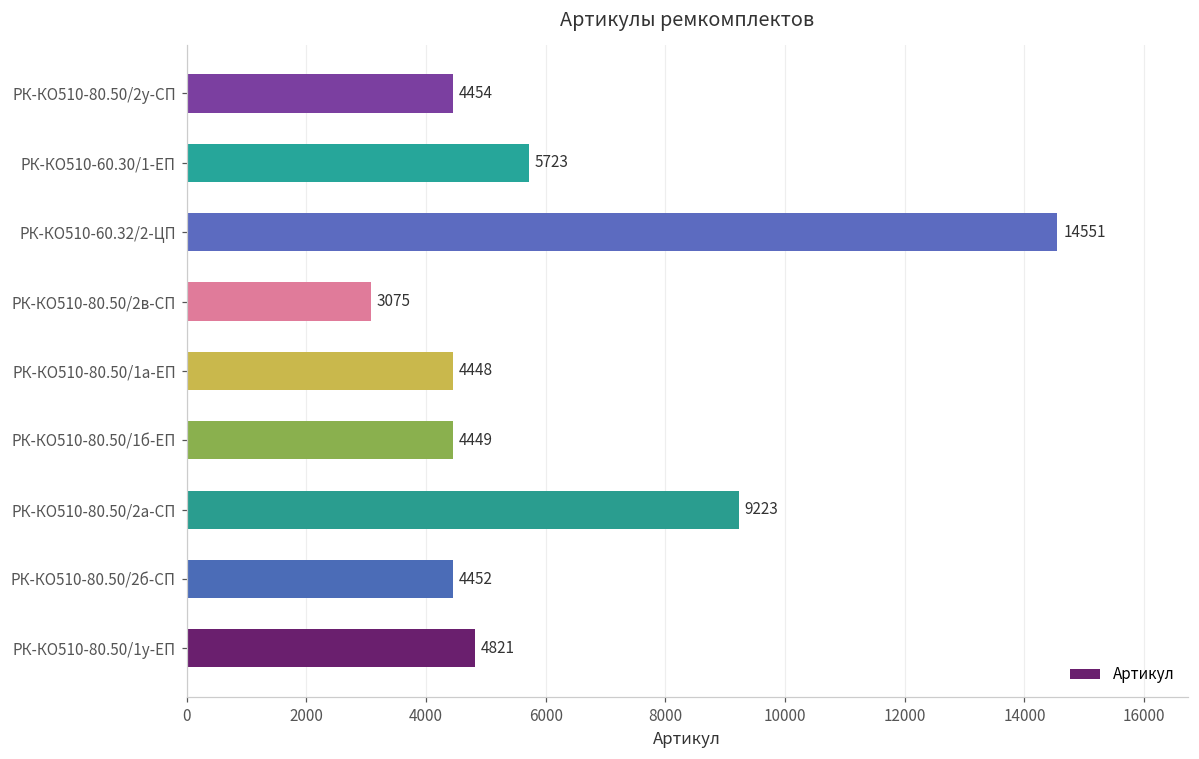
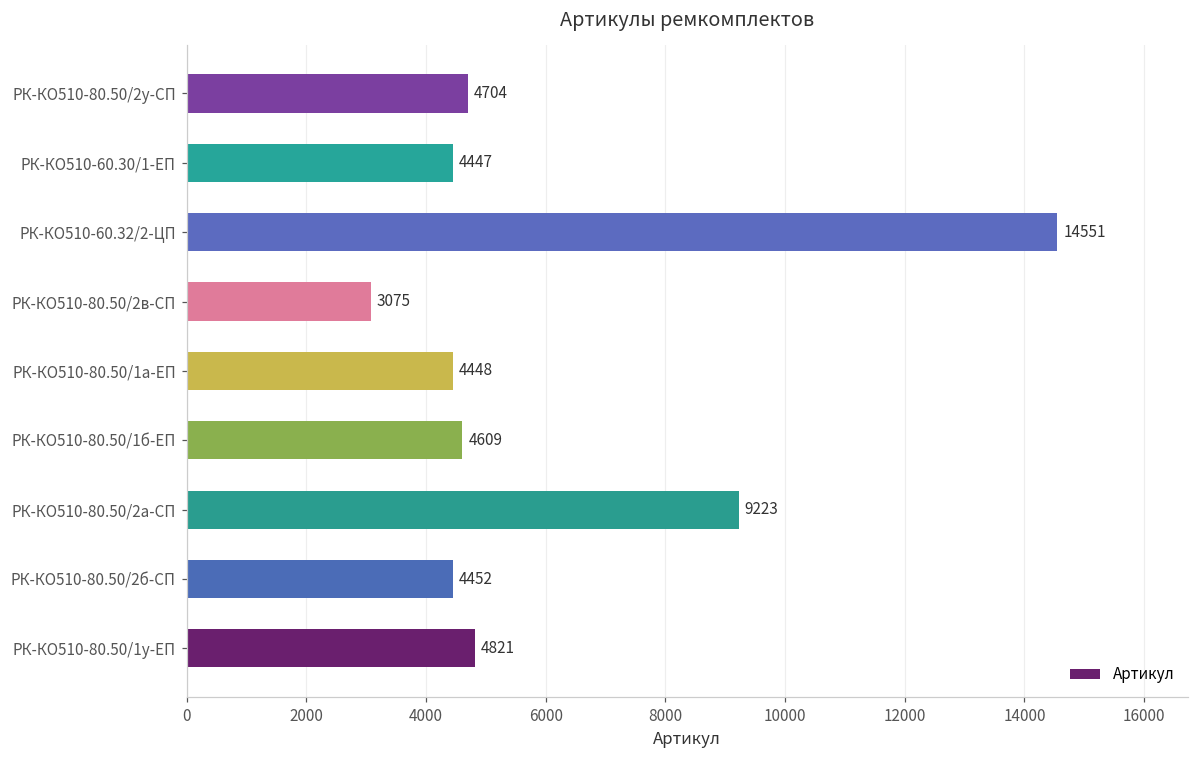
  {
-   "РК-КО510-80.50/2у-СП": 4454,
-   "РК-КО510-60.30/1-ЕП": 5723,
+   "РК-КО510-80.50/2у-СП": 4704,
+   "РК-КО510-60.30/1-ЕП": 4447,
    "РК-КО510-60.32/2-ЦП": 14551,
    "РК-КО510-80.50/2в-СП": 3075,
    "РК-КО510-80.50/1а-ЕП": 4448,
-   "РК-КО510-80.50/1б-ЕП": 4449,
+   "РК-КО510-80.50/1б-ЕП": 4609,
    "РК-КО510-80.50/2а-СП": 9223,
    "РК-КО510-80.50/2б-СП": 4452,
    "РК-КО510-80.50/1у-ЕП": 4821
  }
